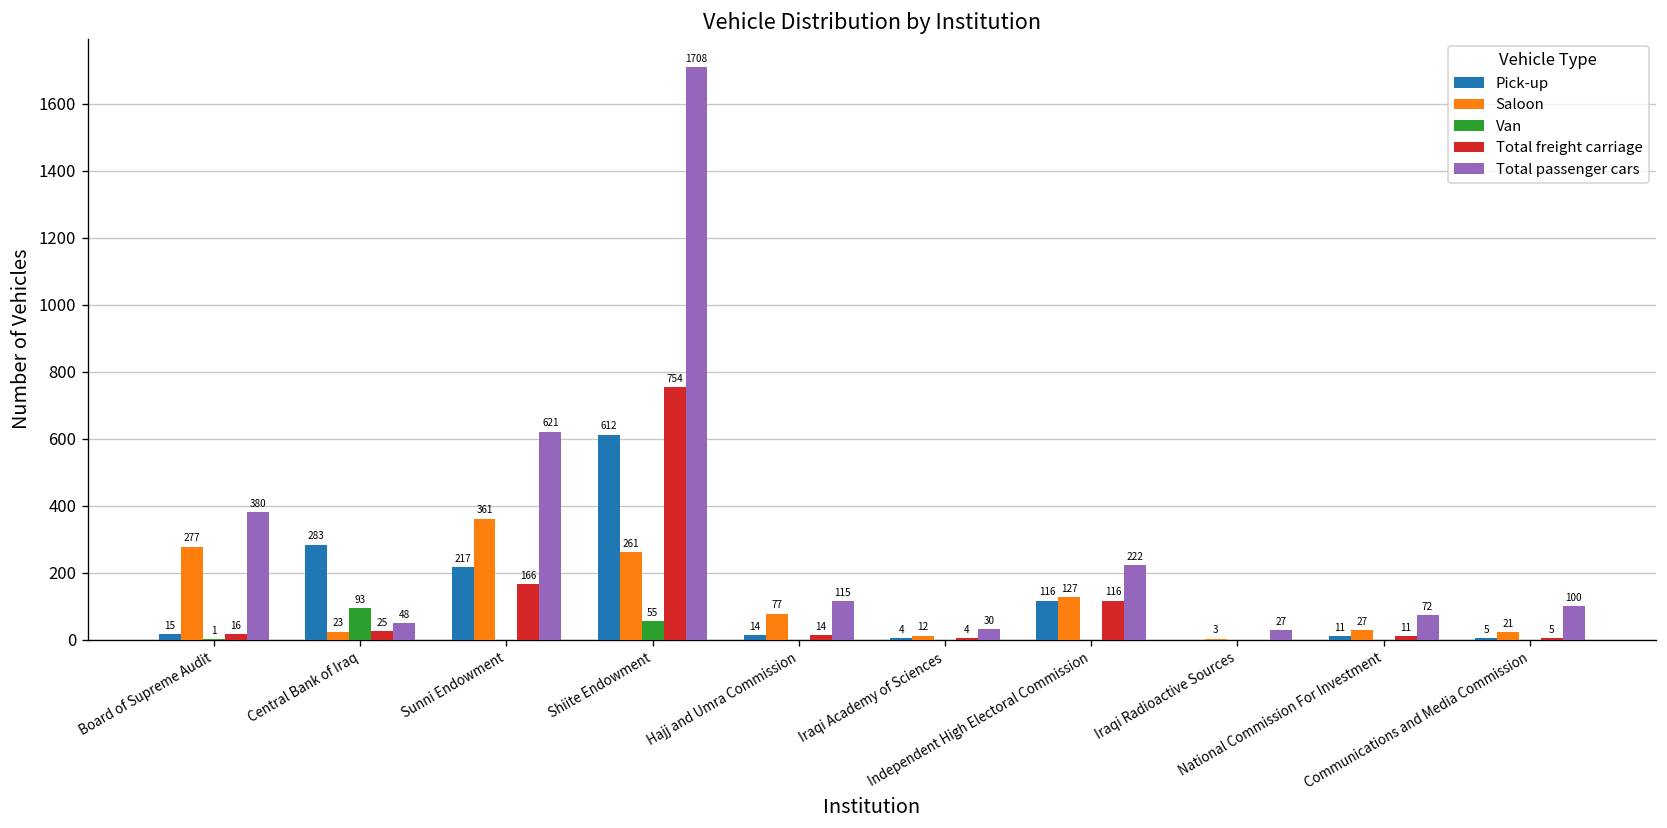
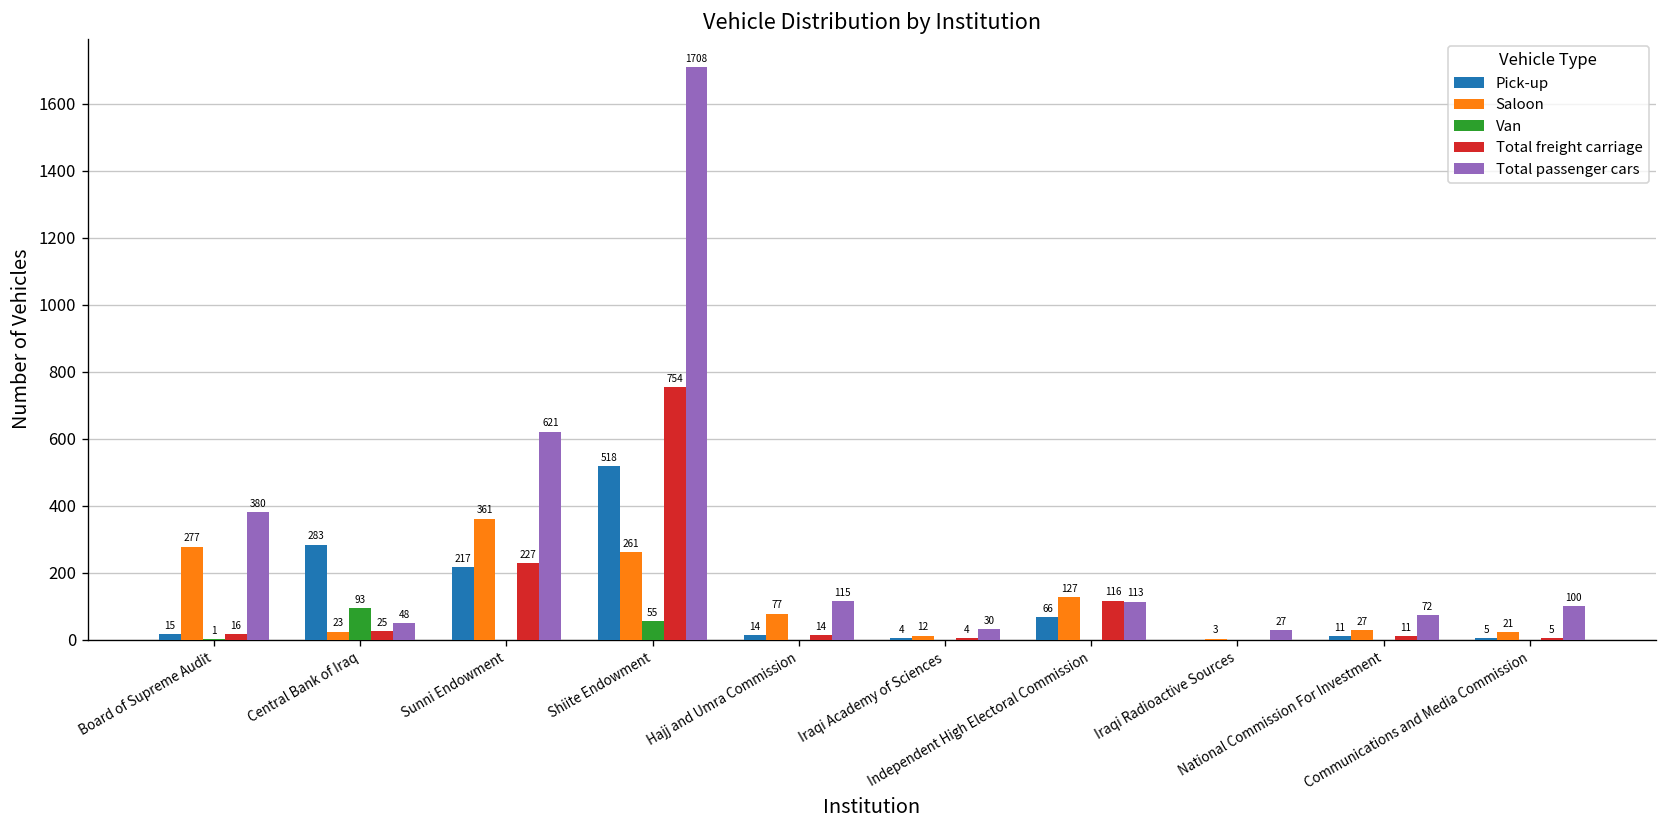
  {
    "Pick-up": {
      "Board of Supreme Audit": 15,
      "Central Bank of Iraq": 283,
      "Sunni Endowment": 217,
-     "Shiite Endowment": 612,
+     "Shiite Endowment": 518,
      "Hajj and Umra Commission": 14,
      "Iraqi Academy of Sciences": 4,
-     "Independent High Electoral Commission": 116,
+     "Independent High Electoral Commission": 66,
      "National Commission For Investment": 11,
      "Communications and Media Commission": 5
    },
    "Saloon": {
      "Board of Supreme Audit": 277,
      "Central Bank of Iraq": 23,
      "Sunni Endowment": 361,
      "Shiite Endowment": 261,
      "Hajj and Umra Commission": 77,
      "Iraqi Academy of Sciences": 12,
      "Independent High Electoral Commission": 127,
      "Iraqi Radioactive Sources": 3,
      "National Commission For Investment": 27,
      "Communications and Media Commission": 21
    },
    "Van": {
      "Board of Supreme Audit": 1,
      "Central Bank of Iraq": 93,
      "Shiite Endowment": 55
    },
    "Total freight carriage": {
      "Board of Supreme Audit": 16,
      "Central Bank of Iraq": 25,
-     "Sunni Endowment": 166,
+     "Sunni Endowment": 227,
      "Shiite Endowment": 754,
      "Hajj and Umra Commission": 14,
      "Iraqi Academy of Sciences": 4,
      "Independent High Electoral Commission": 116,
      "National Commission For Investment": 11,
      "Communications and Media Commission": 5
    },
    "Total passenger cars": {
      "Board of Supreme Audit": 380,
      "Central Bank of Iraq": 48,
      "Sunni Endowment": 621,
      "Shiite Endowment": 1708,
      "Hajj and Umra Commission": 115,
      "Iraqi Academy of Sciences": 30,
-     "Independent High Electoral Commission": 222,
+     "Independent High Electoral Commission": 113,
      "Iraqi Radioactive Sources": 27,
      "National Commission For Investment": 72,
      "Communications and Media Commission": 100
    }
  }
